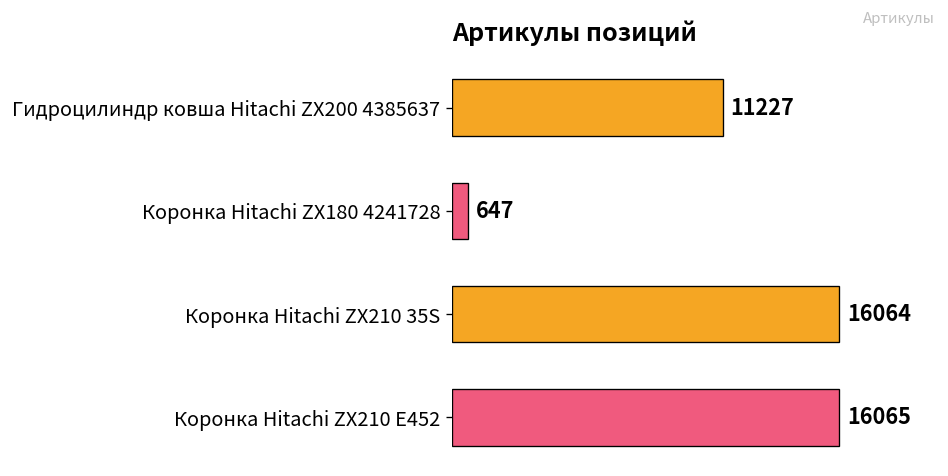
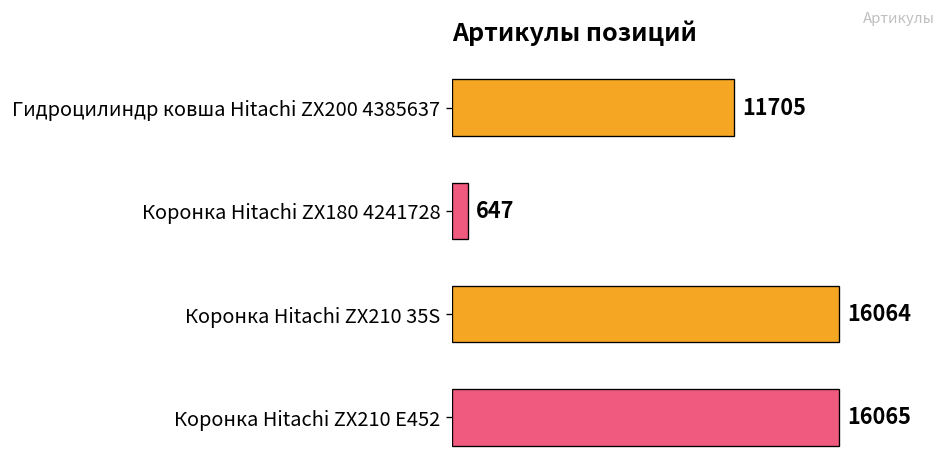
  {
-   "Гидроцилиндр ковша Hitachi ZX200 4385637": 11227,
+   "Гидроцилиндр ковша Hitachi ZX200 4385637": 11705,
    "Коронка Hitachi ZX180 4241728": 647,
    "Коронка Hitachi ZX210 35S": 16064,
    "Коронка Hitachi ZX210 E452": 16065
  }
